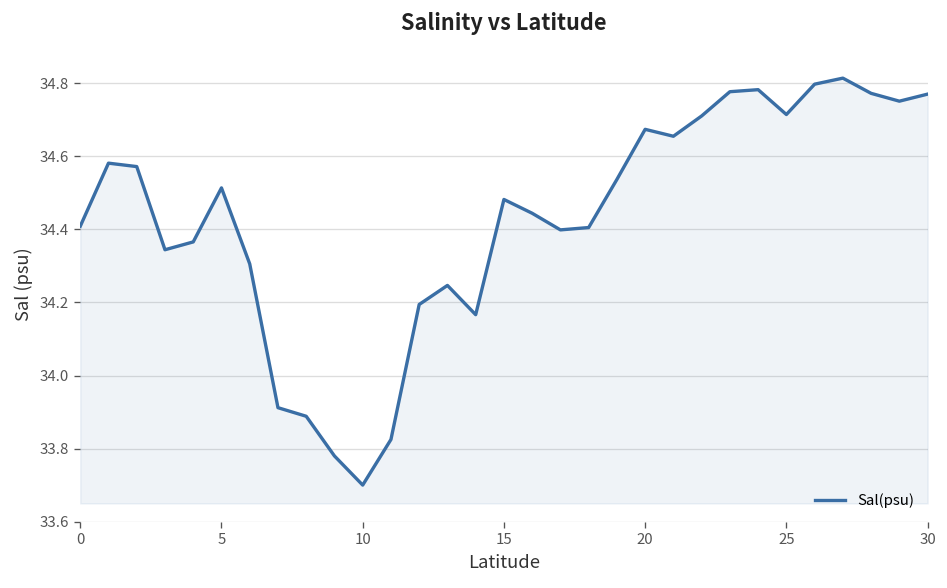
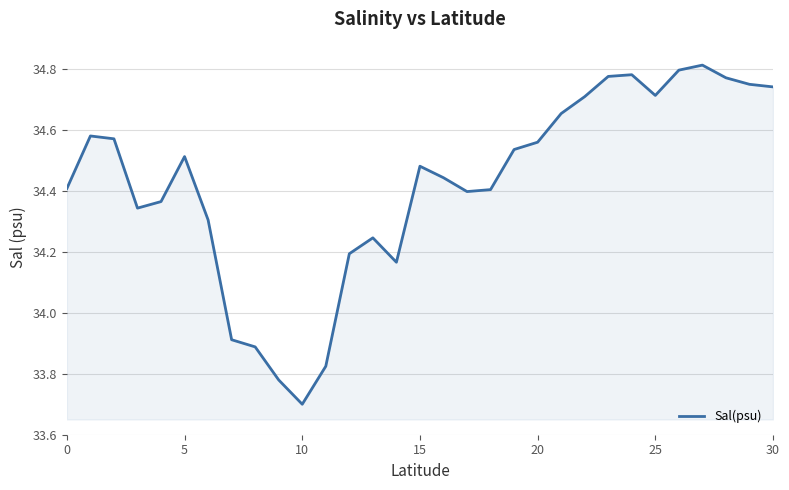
  {
    "0": 34.41,
    "5": 34.51,
    "10": 33.70,
    "15": 34.48,
-   "20": 34.67,
+   "20": 34.56,
    "25": 34.71,
-   "30": 34.77
+   "30": 34.74
  }
